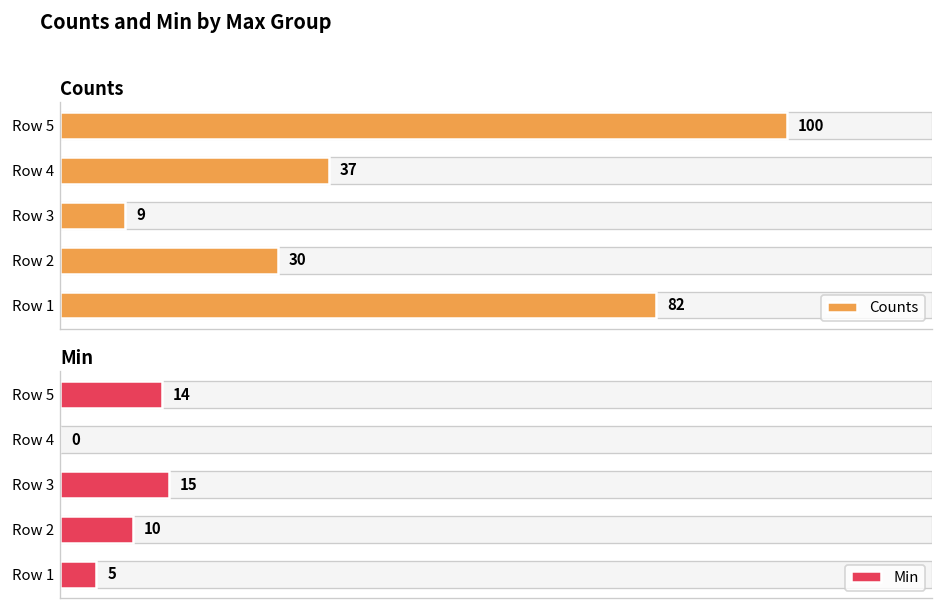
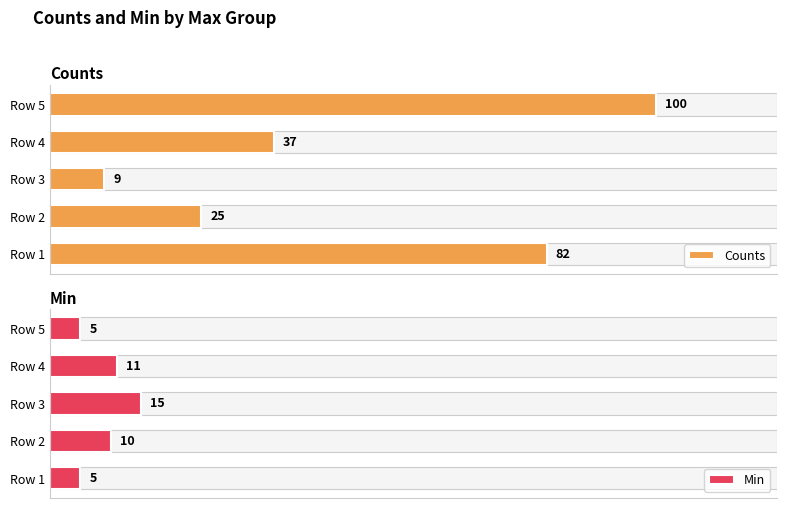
  {
    "Counts": {
      "Row 5": 100,
      "Row 4": 37,
      "Row 3": 9,
-     "Row 2": 30,
+     "Row 2": 25,
      "Row 1": 82
    },
    "Min": {
-     "Row 5": 14,
-     "Row 4": 0,
+     "Row 5": 5,
+     "Row 4": 11,
      "Row 3": 15,
      "Row 2": 10,
      "Row 1": 5
    }
  }
